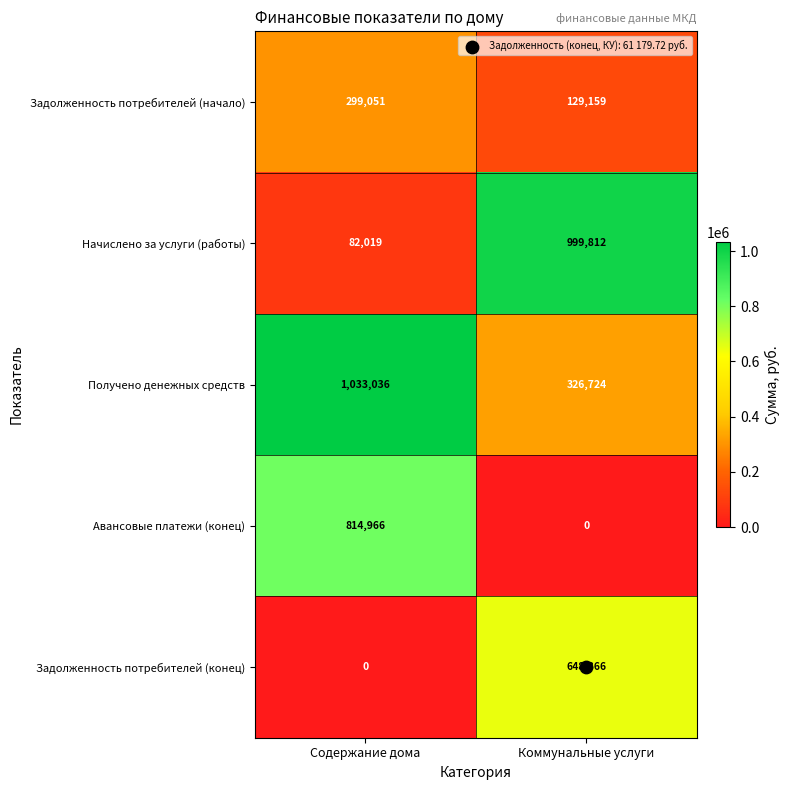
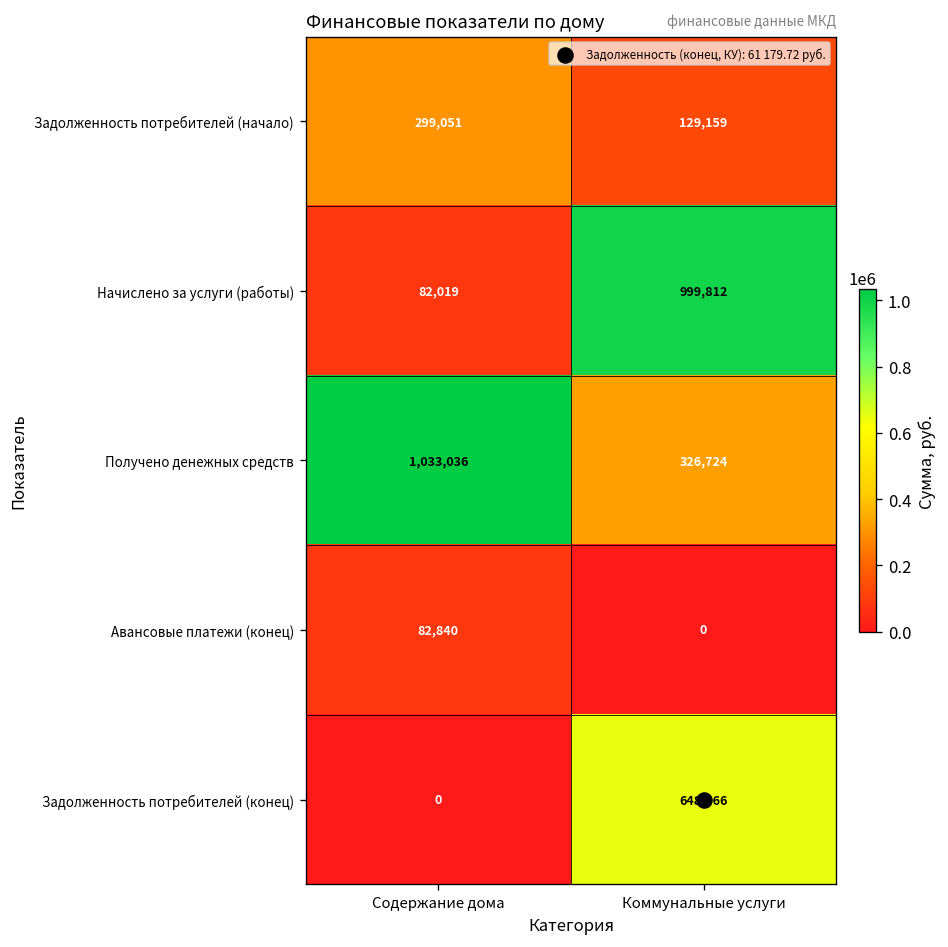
  {
    "Задолженность потребителей (начало)": {
      "Содержание дома": "299,051",
      "Коммунальные услуги": "129,159"
    },
    "Начислено за услуги (работы)": {
      "Содержание дома": "82,019",
      "Коммунальные услуги": "999,812"
    },
    "Получено денежных средств": {
      "Содержание дома": "1,033,036",
      "Коммунальные услуги": "326,724"
    },
    "Авансовые платежи (конец)": {
-     "Содержание дома": "814,966",
+     "Содержание дома": "82,840",
      "Коммунальные услуги": "0"
    },
    "Задолженность потребителей (конец)": {
      "Содержание дома": "0"
    }
  }
